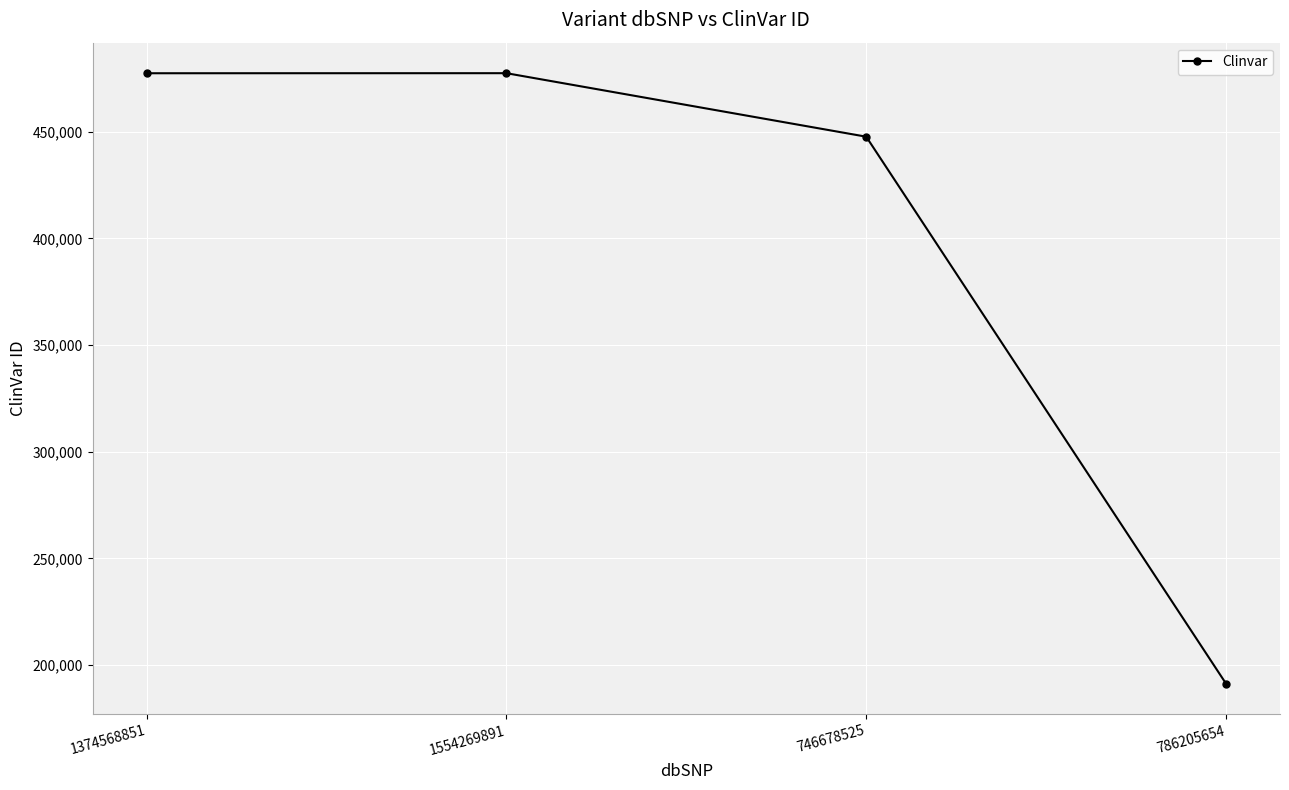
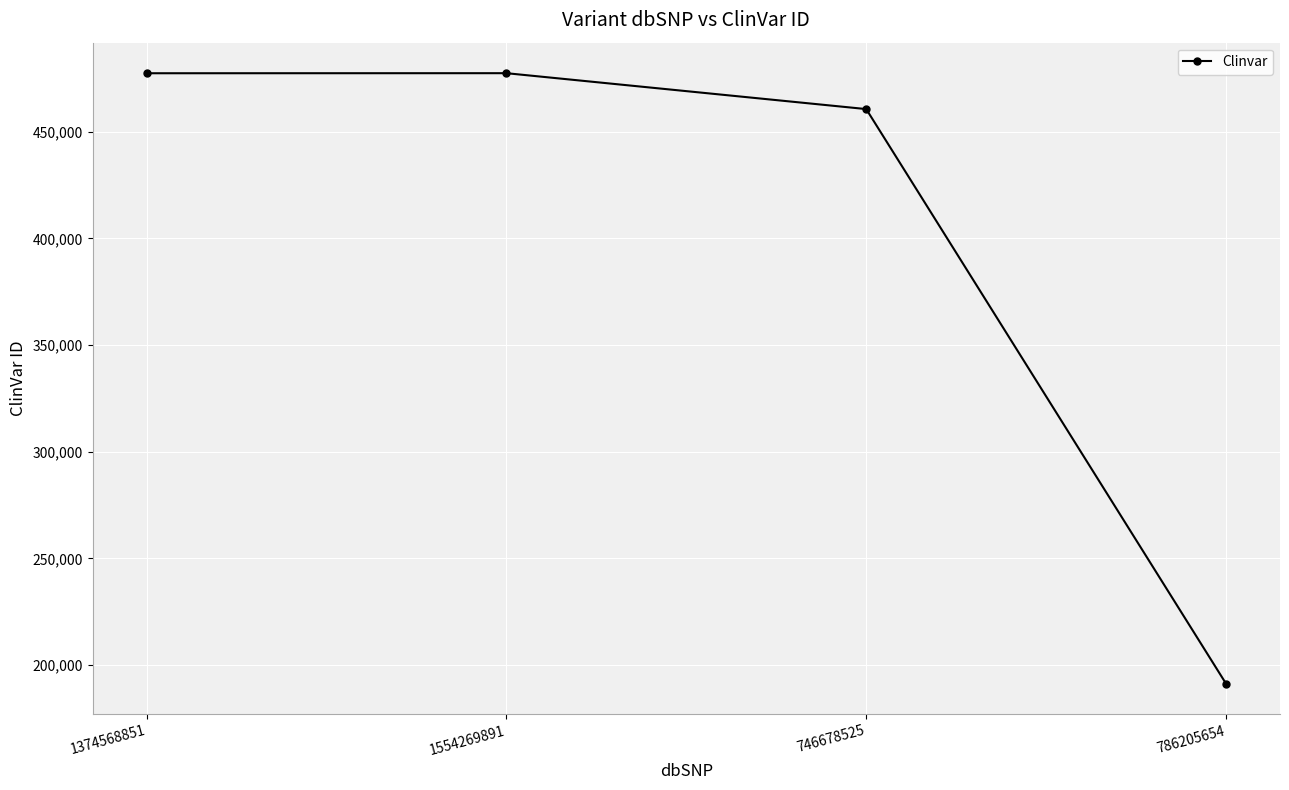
  {
    "1374568851": "477,000",
    "1554269891": "477,000",
-   "746678525": "448,000",
+   "746678525": "461,000",
    "786205654": "191,000"
  }
